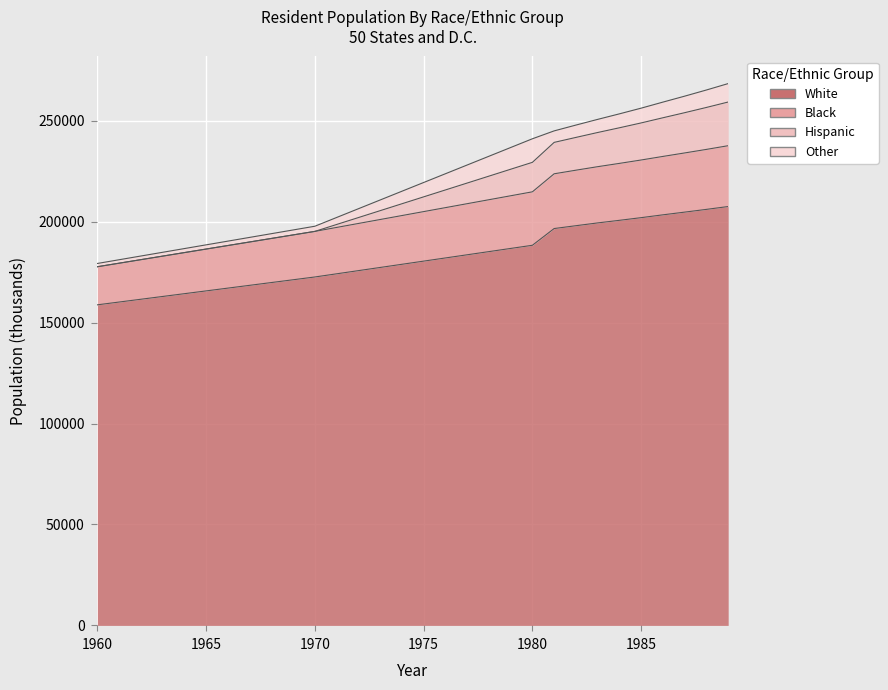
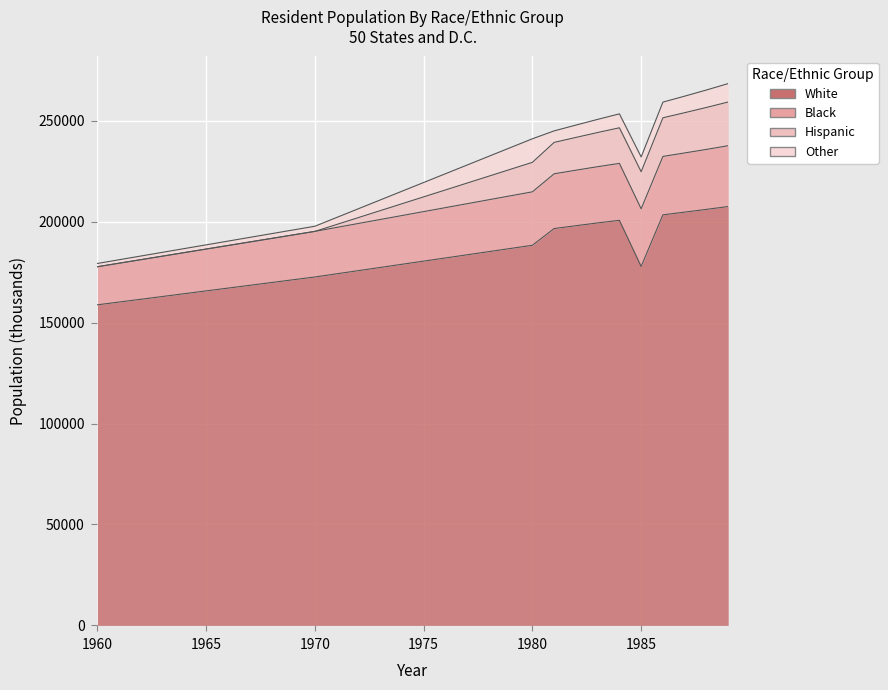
  {
    "White": {
      "1960": 159000,
      "1970": 173000,
      "1980": 188000,
-     "1985": 202000
+     "1985": 178000
    }
  }
